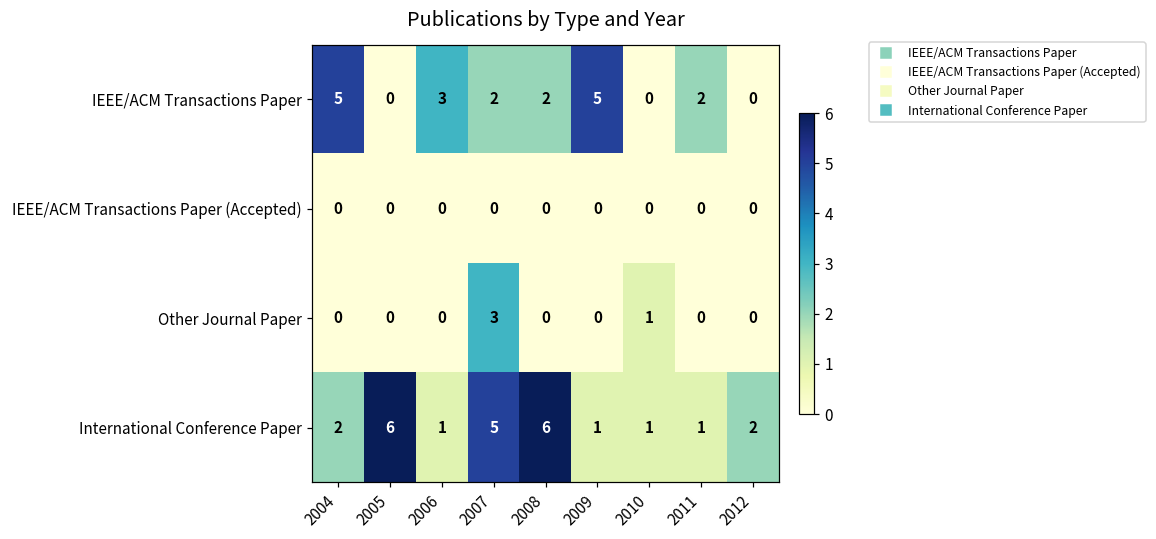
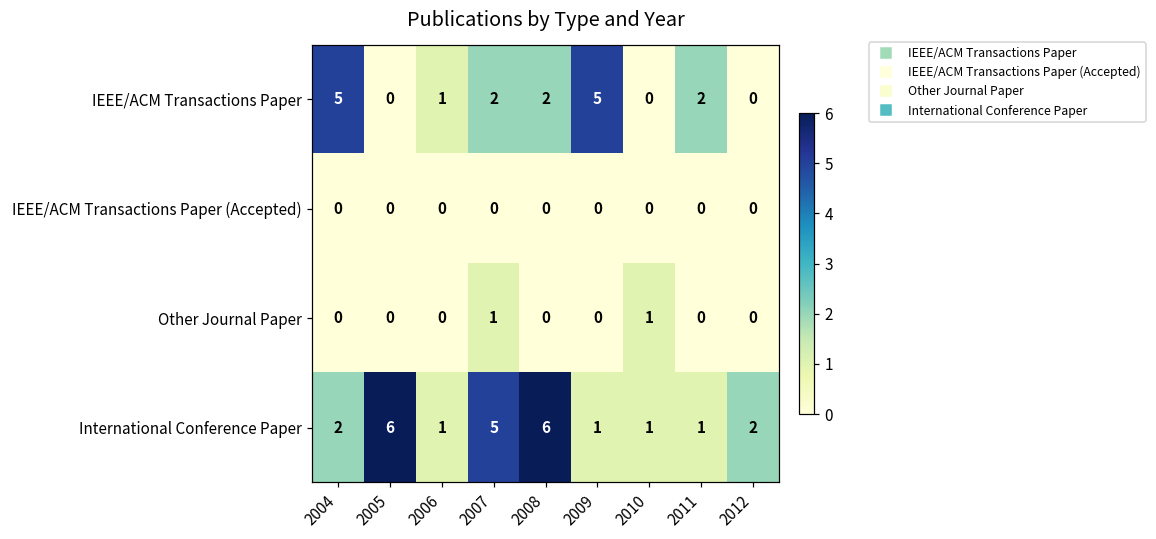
  {
    "IEEE/ACM Transactions Paper": {
      "2004": 5,
      "2005": 0,
-     "2006": 3,
+     "2006": 1,
      "2007": 2,
      "2008": 2,
      "2009": 5,
      "2010": 0,
      "2011": 2,
      "2012": 0
    },
    "IEEE/ACM Transactions Paper (Accepted)": {
      "2004": 0,
      "2005": 0,
      "2006": 0,
      "2007": 0,
      "2008": 0,
      "2009": 0,
      "2010": 0,
      "2011": 0,
      "2012": 0
    },
    "Other Journal Paper": {
      "2004": 0,
      "2005": 0,
      "2006": 0,
-     "2007": 3,
+     "2007": 1,
      "2008": 0,
      "2009": 0,
      "2010": 1,
      "2011": 0,
      "2012": 0
    },
    "International Conference Paper": {
      "2004": 2,
      "2005": 6,
      "2006": 1,
      "2007": 5,
      "2008": 6,
      "2009": 1,
      "2010": 1,
      "2011": 1,
      "2012": 2
    }
  }
